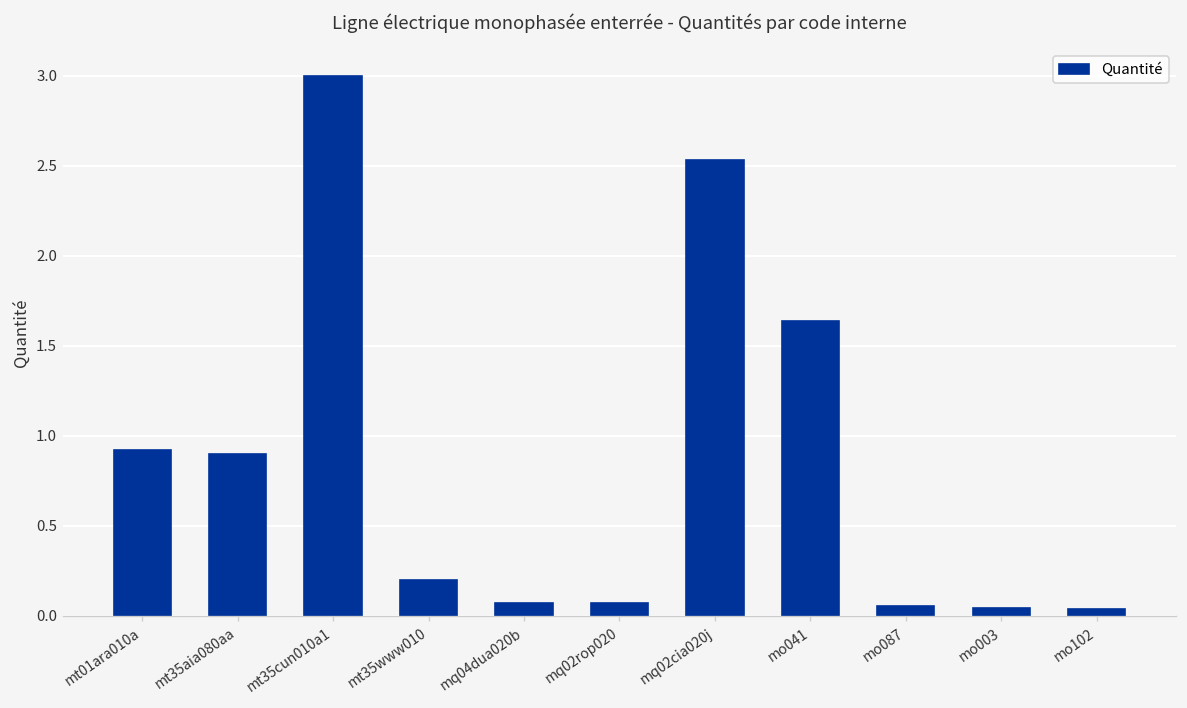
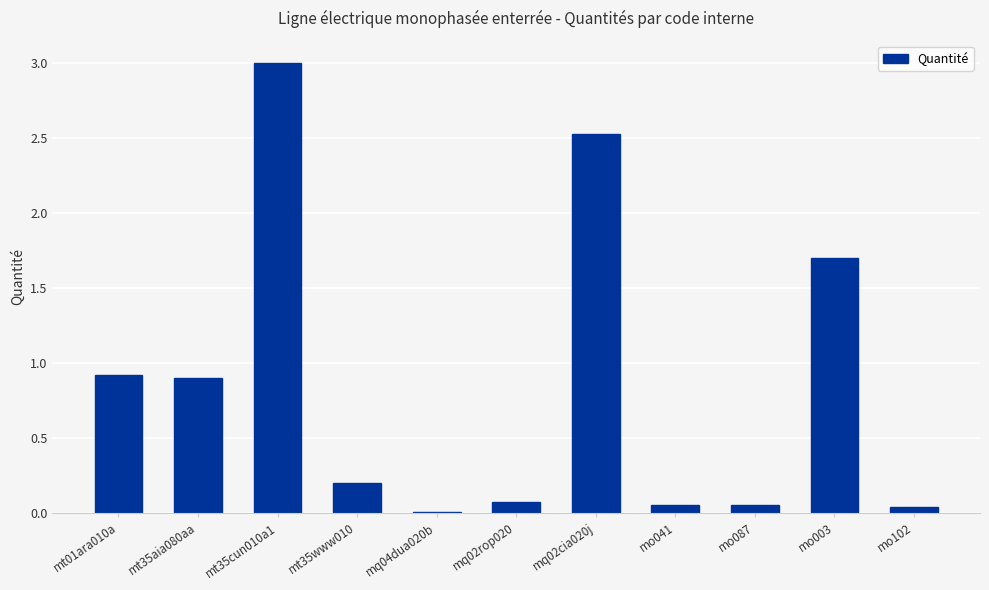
  {
    "mt01ara010a": 0.92,
    "mt35aia080aa": 0.90,
    "mt35cun010a1": 3.00,
    "mt35www010": 0.20,
-   "mq04dua020b": 0.07,
+   "mq04dua020b": 0.01,
    "mq02rop020": 0.07,
    "mq02cia020j": 2.53,
-   "mo041": 1.64,
+   "mo041": 0.05,
    "mo087": 0.05,
-   "mo003": 0.04,
+   "mo003": 1.70,
    "mo102": 0.04
  }
